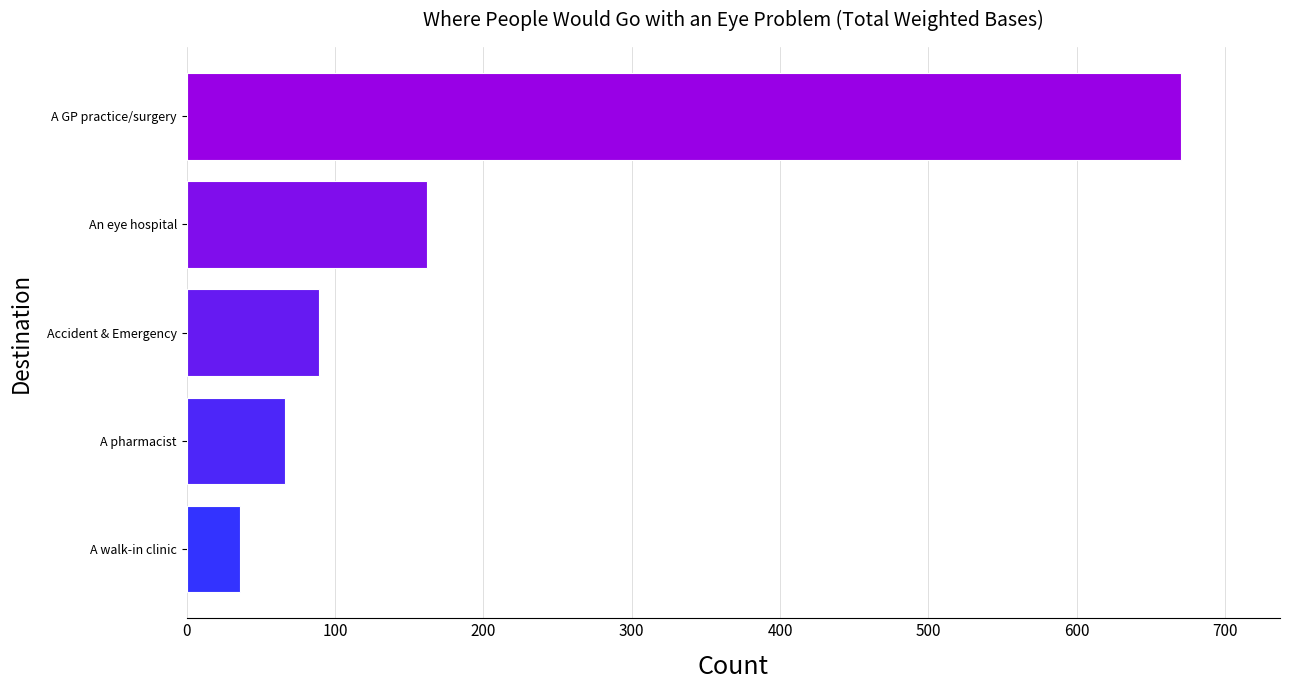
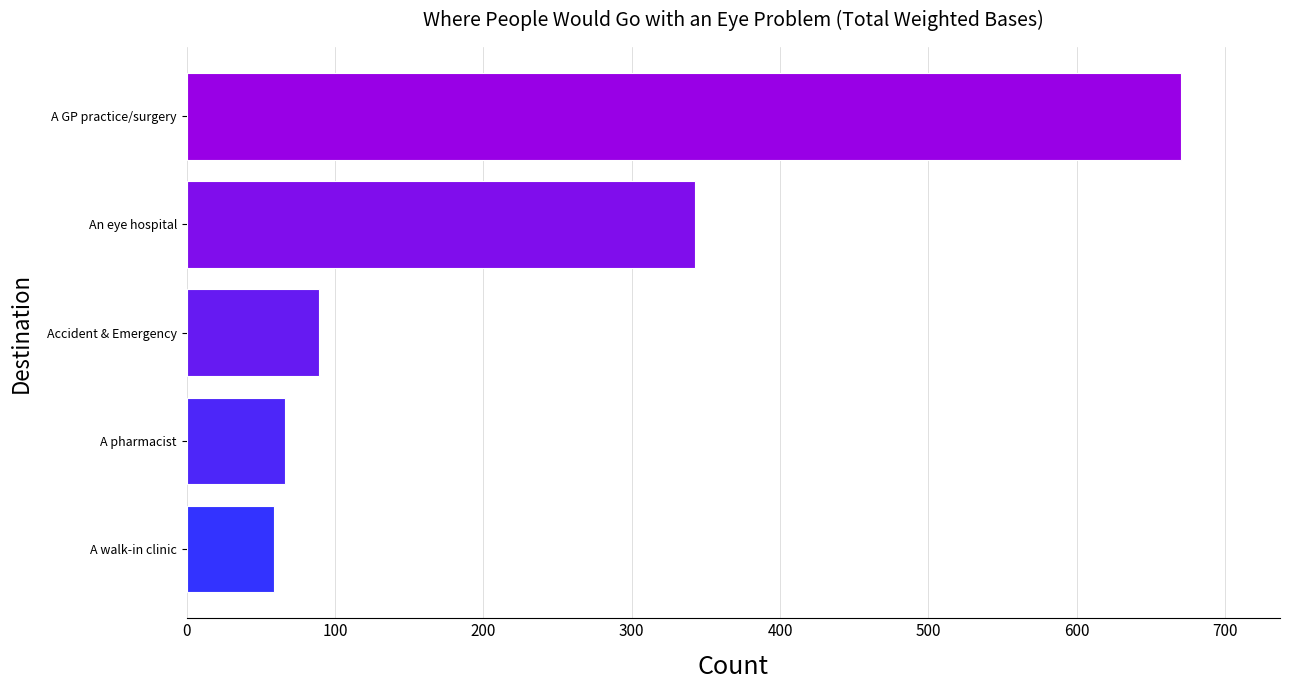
  {
    "A GP practice/surgery": 670,
-   "An eye hospital": 162,
+   "An eye hospital": 343,
    "Accident & Emergency": 89,
    "A pharmacist": 66,
-   "A walk-in clinic": 36
+   "A walk-in clinic": 59
  }
